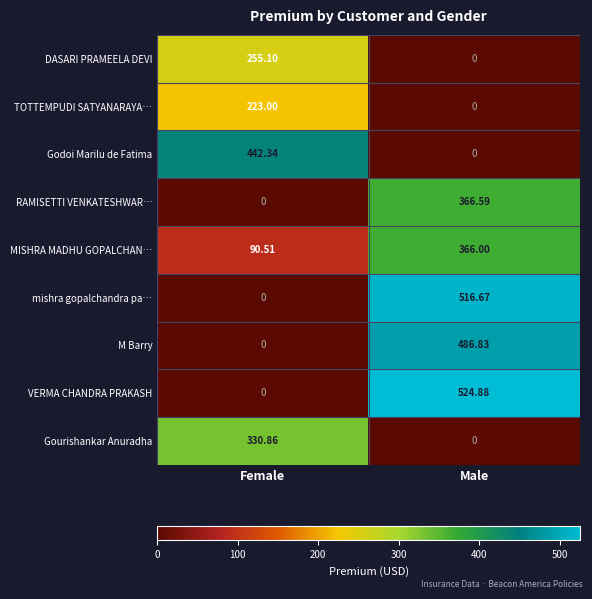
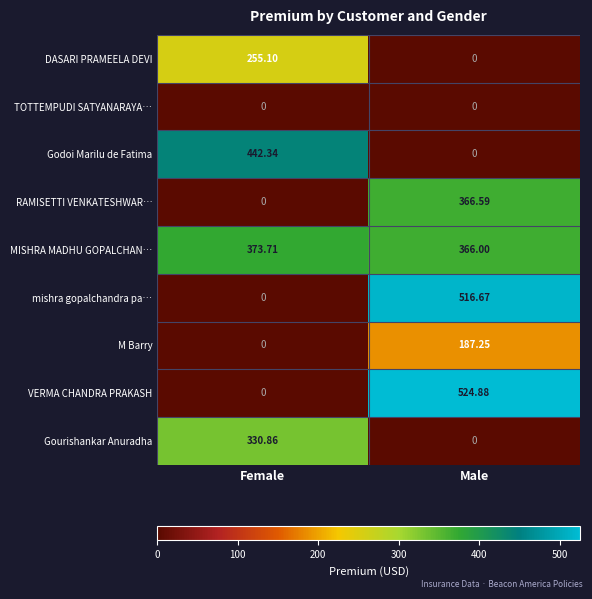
  {
    "DASARI PRAMEELA DEVI": {
      "Female": 255.10,
      "Male": 0
    },
    "TOTTEMPUDI SATYANARAYA…": {
-     "Female": 223.00,
+     "Female": 0,
      "Male": 0
    },
    "Godoi Marilu de Fatima": {
      "Female": 442.34,
      "Male": 0
    },
    "RAMISETTI VENKATESHWAR…": {
      "Female": 0,
      "Male": 366.59
    },
    "MISHRA MADHU GOPALCHAN…": {
-     "Female": 90.51,
+     "Female": 373.71,
      "Male": 366.00
    },
    "mishra gopalchandra pa…": {
      "Female": 0,
      "Male": 516.67
    },
    "M Barry": {
      "Female": 0,
-     "Male": 486.83
+     "Male": 187.25
    },
    "VERMA CHANDRA PRAKASH": {
      "Female": 0,
      "Male": 524.88
    },
    "Gourishankar Anuradha": {
      "Female": 330.86,
      "Male": 0
    }
  }
